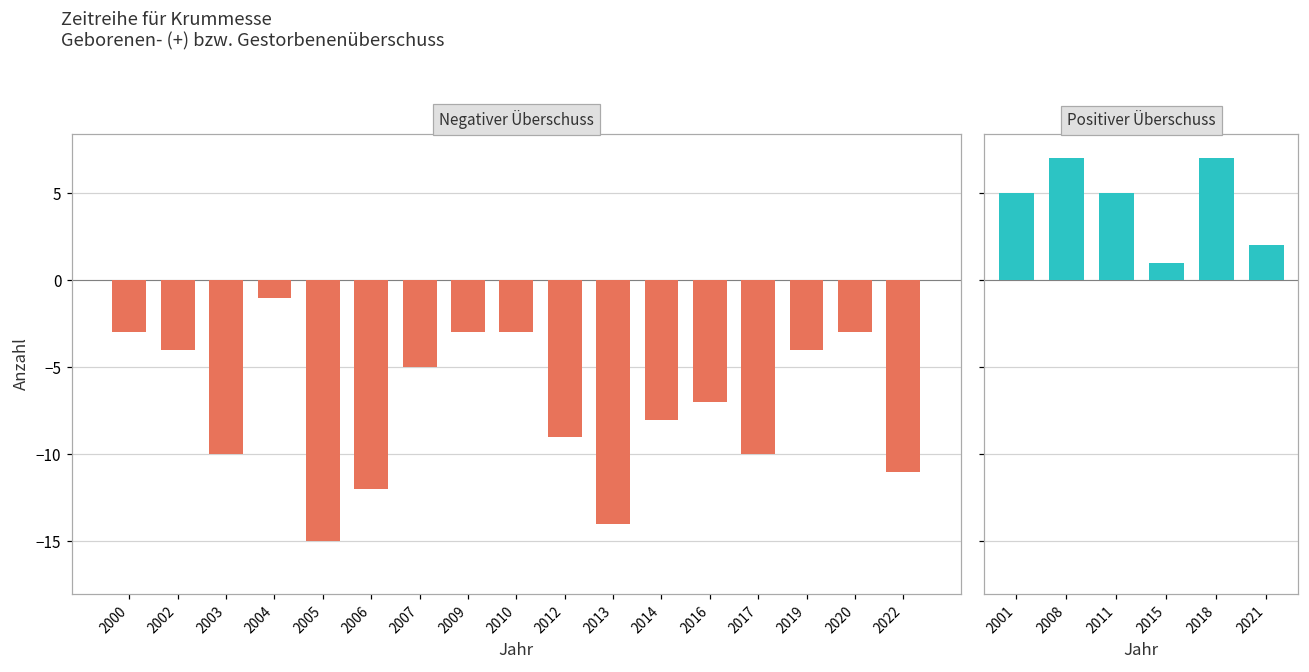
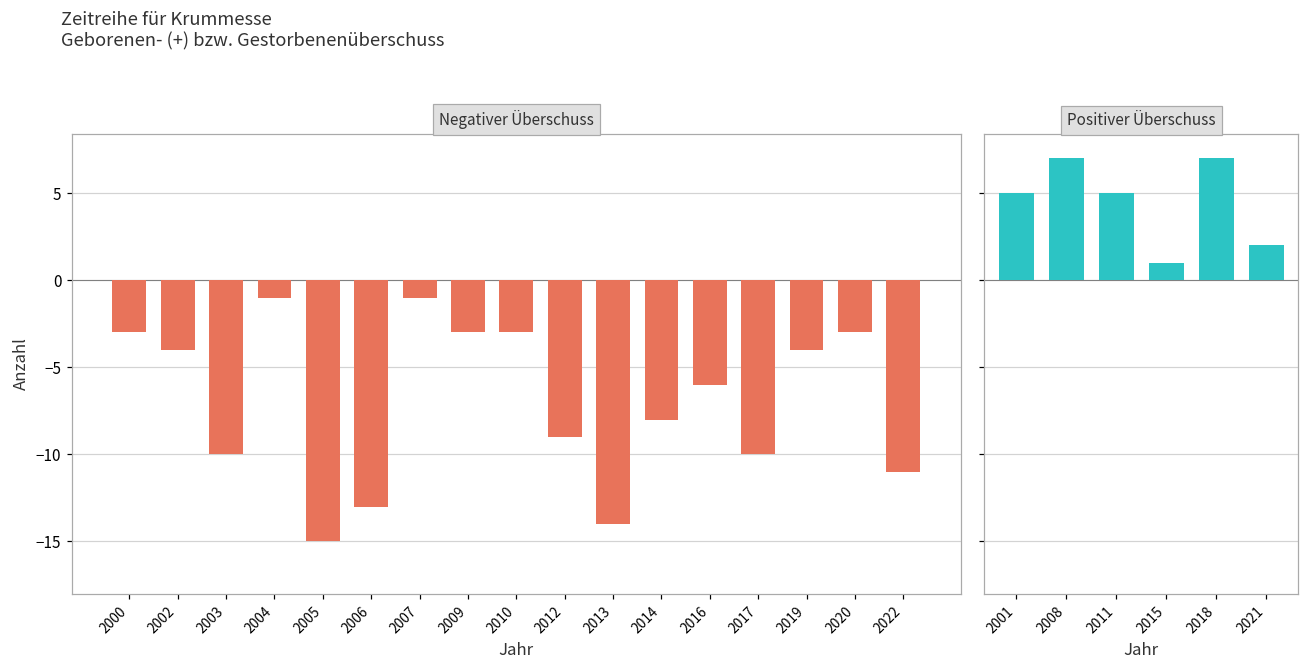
  {
    "Negativer Überschuss": {
      "2000": -3,
      "2002": -4,
      "2003": -10,
      "2004": -1,
      "2005": -15,
-     "2006": -12,
-     "2007": -5,
+     "2006": -13,
+     "2007": -1,
      "2009": -3,
      "2010": -3,
      "2012": -9,
      "2013": -14,
      "2014": -8,
-     "2016": -7,
+     "2016": -6,
      "2017": -10,
      "2019": -4,
      "2020": -3,
      "2022": -11
    }
  }
